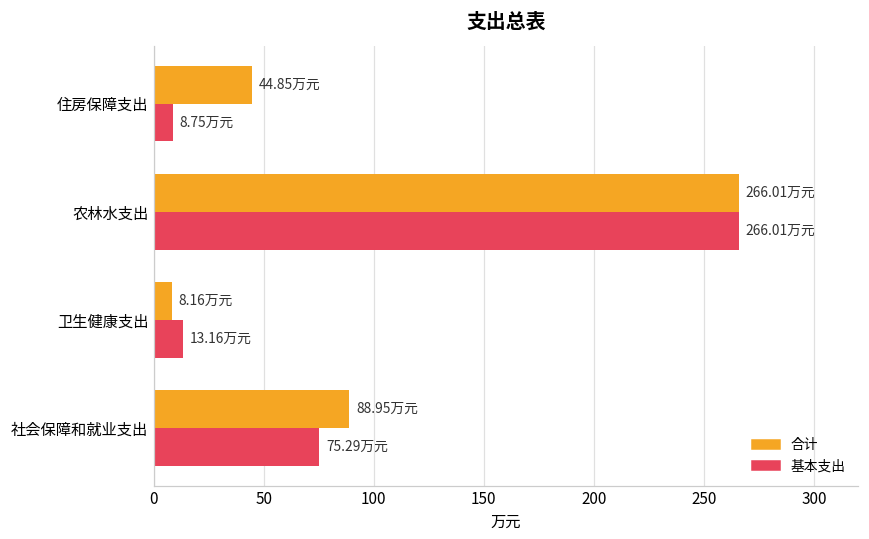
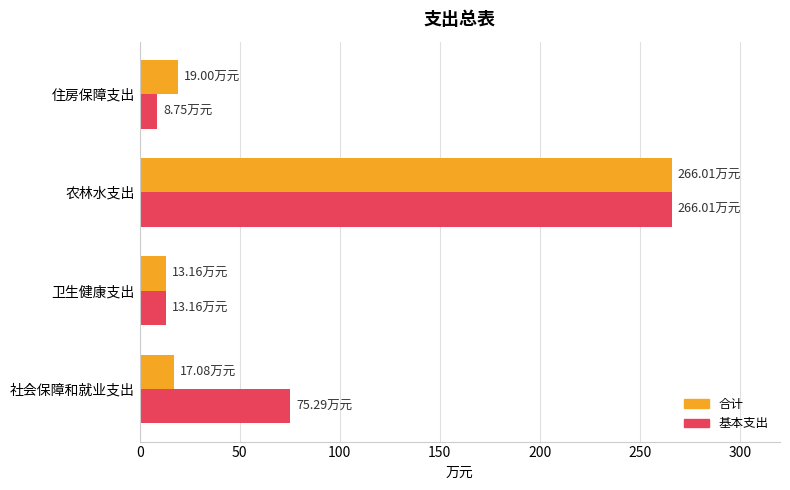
  {
    "合计": {
-     "住房保障支出": 44.85,
+     "住房保障支出": 19.00,
      "农林水支出": 266.01,
-     "卫生健康支出": 8.16,
-     "社会保障和就业支出": 88.95
+     "卫生健康支出": 13.16,
+     "社会保障和就业支出": 17.08
    },
    "基本支出": {
      "住房保障支出": 8.75,
      "农林水支出": 266.01,
      "卫生健康支出": 13.16,
      "社会保障和就业支出": 75.29
    }
  }
